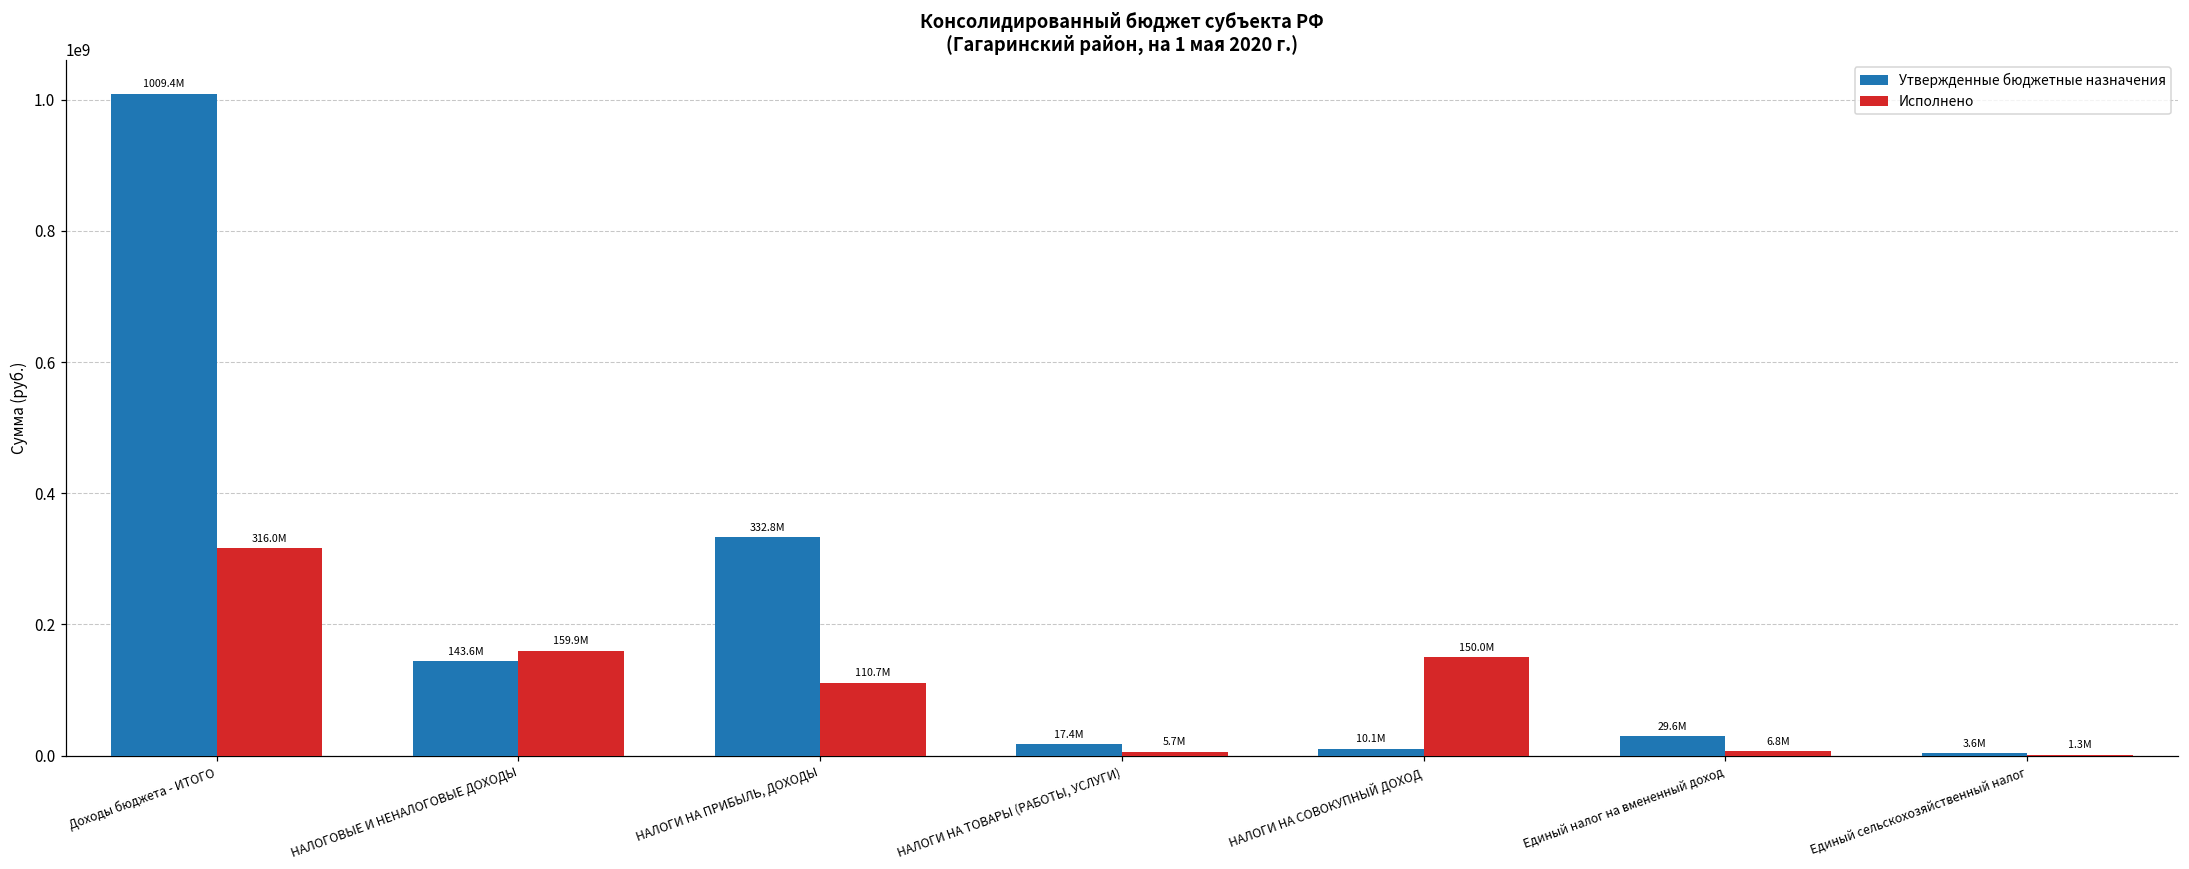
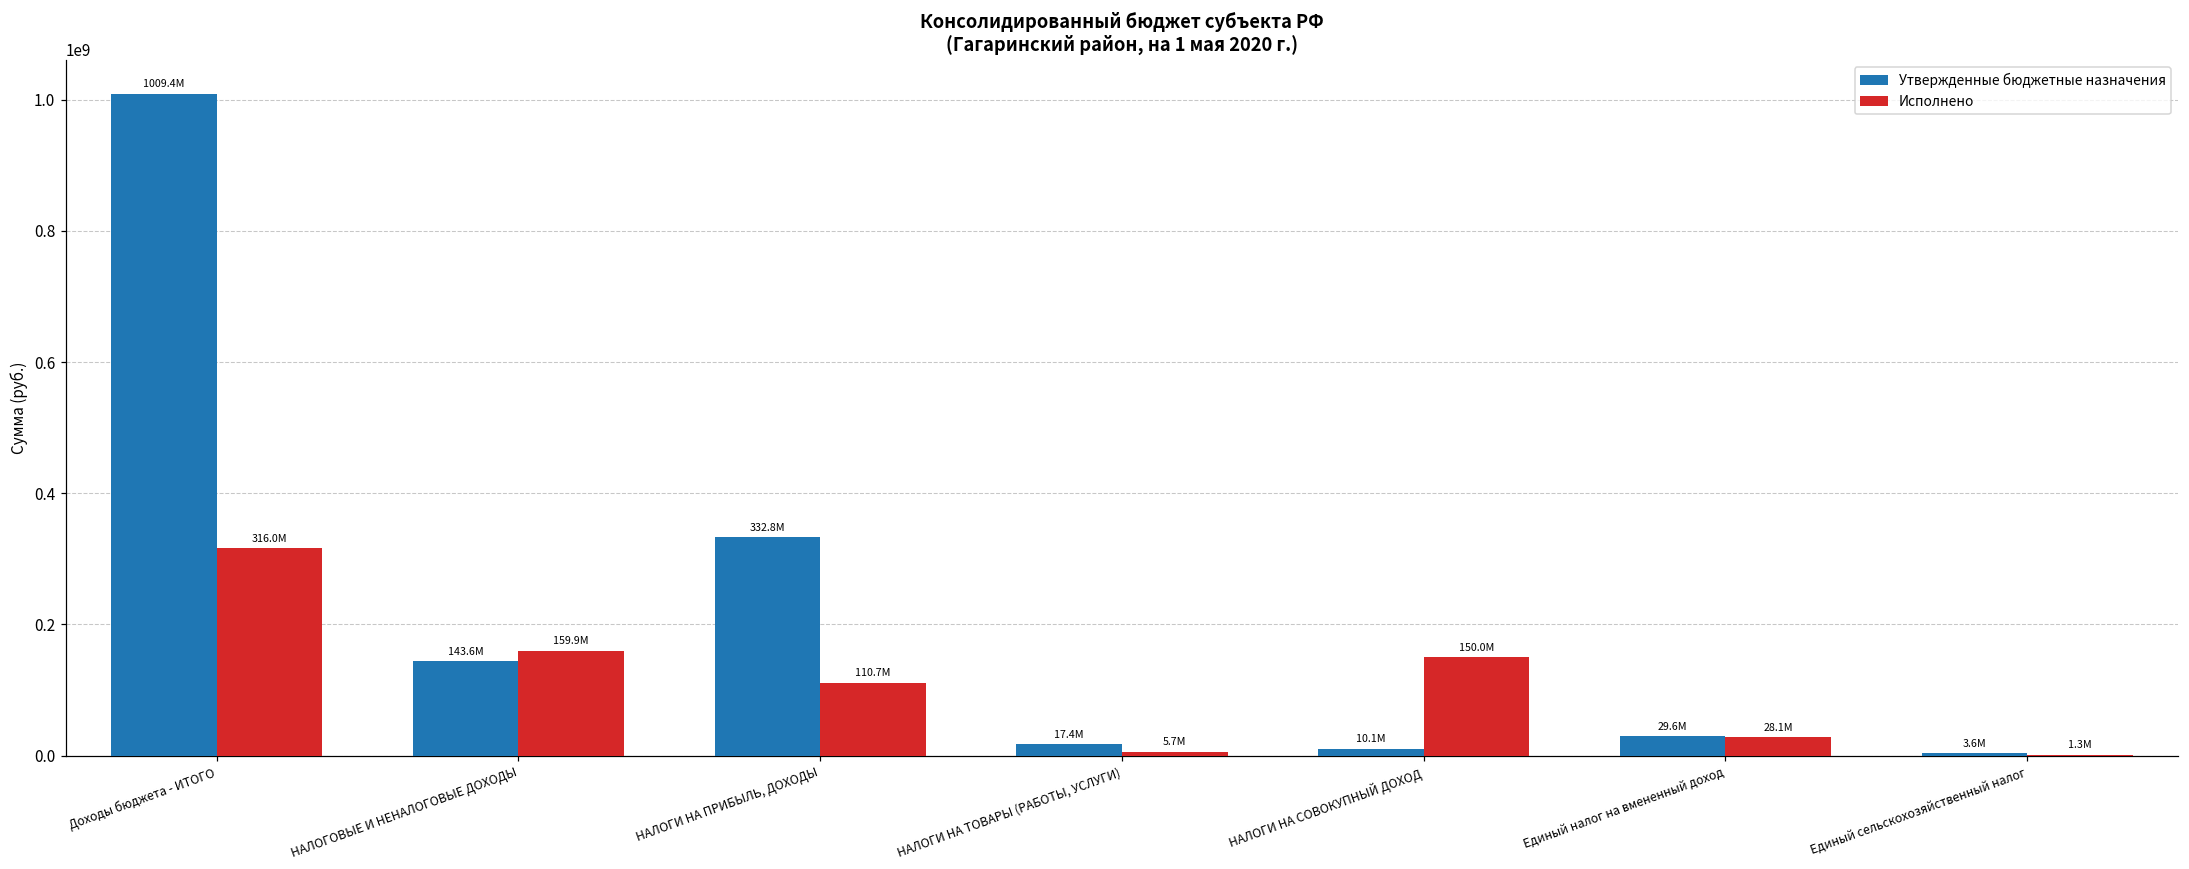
  {
    "Утвержденные бюджетные назначения": {
      "Доходы бюджета - ИТОГО": "1009.4M",
      "НАЛОГОВЫЕ И НЕНАЛОГОВЫЕ ДОХОДЫ": "143.6M",
      "НАЛОГИ НА ПРИБЫЛЬ, ДОХОДЫ": "332.8M",
      "НАЛОГИ НА ТОВАРЫ (РАБОТЫ, УСЛУГИ)": "17.4M",
      "НАЛОГИ НА СОВОКУПНЫЙ ДОХОД": "10.1M",
      "Единый налог на вмененный доход": "29.6M",
      "Единый сельскохозяйственный налог": "3.6M"
    },
    "Исполнено": {
      "Доходы бюджета - ИТОГО": "316.0M",
      "НАЛОГОВЫЕ И НЕНАЛОГОВЫЕ ДОХОДЫ": "159.9M",
      "НАЛОГИ НА ПРИБЫЛЬ, ДОХОДЫ": "110.7M",
      "НАЛОГИ НА ТОВАРЫ (РАБОТЫ, УСЛУГИ)": "5.7M",
      "НАЛОГИ НА СОВОКУПНЫЙ ДОХОД": "150.0M",
-     "Единый налог на вмененный доход": "6.8M",
+     "Единый налог на вмененный доход": "28.1M",
      "Единый сельскохозяйственный налог": "1.3M"
    }
  }
